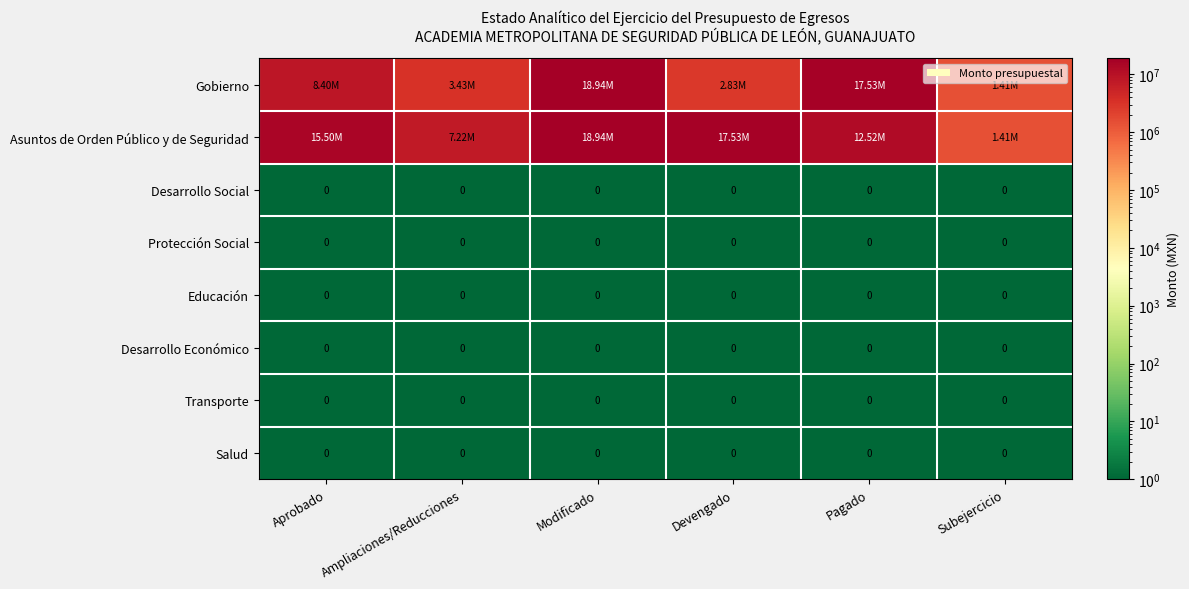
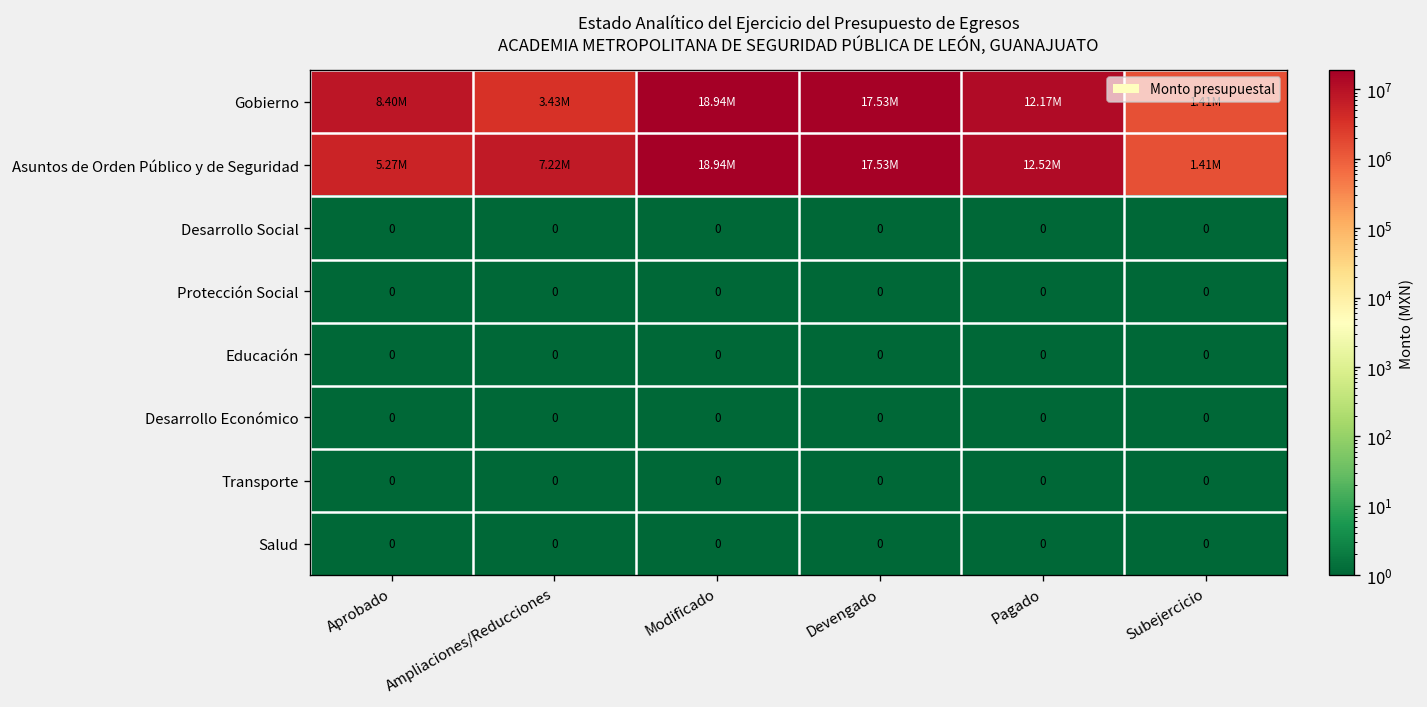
  {
    "Gobierno": {
      "Aprobado": "8.40M",
      "Ampliaciones/Reducciones": "3.43M",
      "Modificado": "18.94M",
-     "Devengado": "2.83M",
-     "Pagado": "17.53M"
+     "Devengado": "17.53M",
+     "Pagado": "12.17M"
    },
    "Asuntos de Orden Público y de Seguridad": {
-     "Aprobado": "15.50M",
+     "Aprobado": "5.27M",
      "Ampliaciones/Reducciones": "7.22M",
      "Modificado": "18.94M",
      "Devengado": "17.53M",
      "Pagado": "12.52M",
      "Subejercicio": "1.41M"
    },
    "Desarrollo Social": {
      "Aprobado": "0",
      "Ampliaciones/Reducciones": "0",
      "Modificado": "0",
      "Devengado": "0",
      "Pagado": "0",
      "Subejercicio": "0"
    },
    "Protección Social": {
      "Aprobado": "0",
      "Ampliaciones/Reducciones": "0",
      "Modificado": "0",
      "Devengado": "0",
      "Pagado": "0",
      "Subejercicio": "0"
    },
    "Educación": {
      "Aprobado": "0",
      "Ampliaciones/Reducciones": "0",
      "Modificado": "0",
      "Devengado": "0",
      "Pagado": "0",
      "Subejercicio": "0"
    },
    "Desarrollo Económico": {
      "Aprobado": "0",
      "Ampliaciones/Reducciones": "0",
      "Modificado": "0",
      "Devengado": "0",
      "Pagado": "0",
      "Subejercicio": "0"
    },
    "Transporte": {
      "Aprobado": "0",
      "Ampliaciones/Reducciones": "0",
      "Modificado": "0",
      "Devengado": "0",
      "Pagado": "0",
      "Subejercicio": "0"
    },
    "Salud": {
      "Aprobado": "0",
      "Ampliaciones/Reducciones": "0",
      "Modificado": "0",
      "Devengado": "0",
      "Pagado": "0",
      "Subejercicio": "0"
    }
  }
